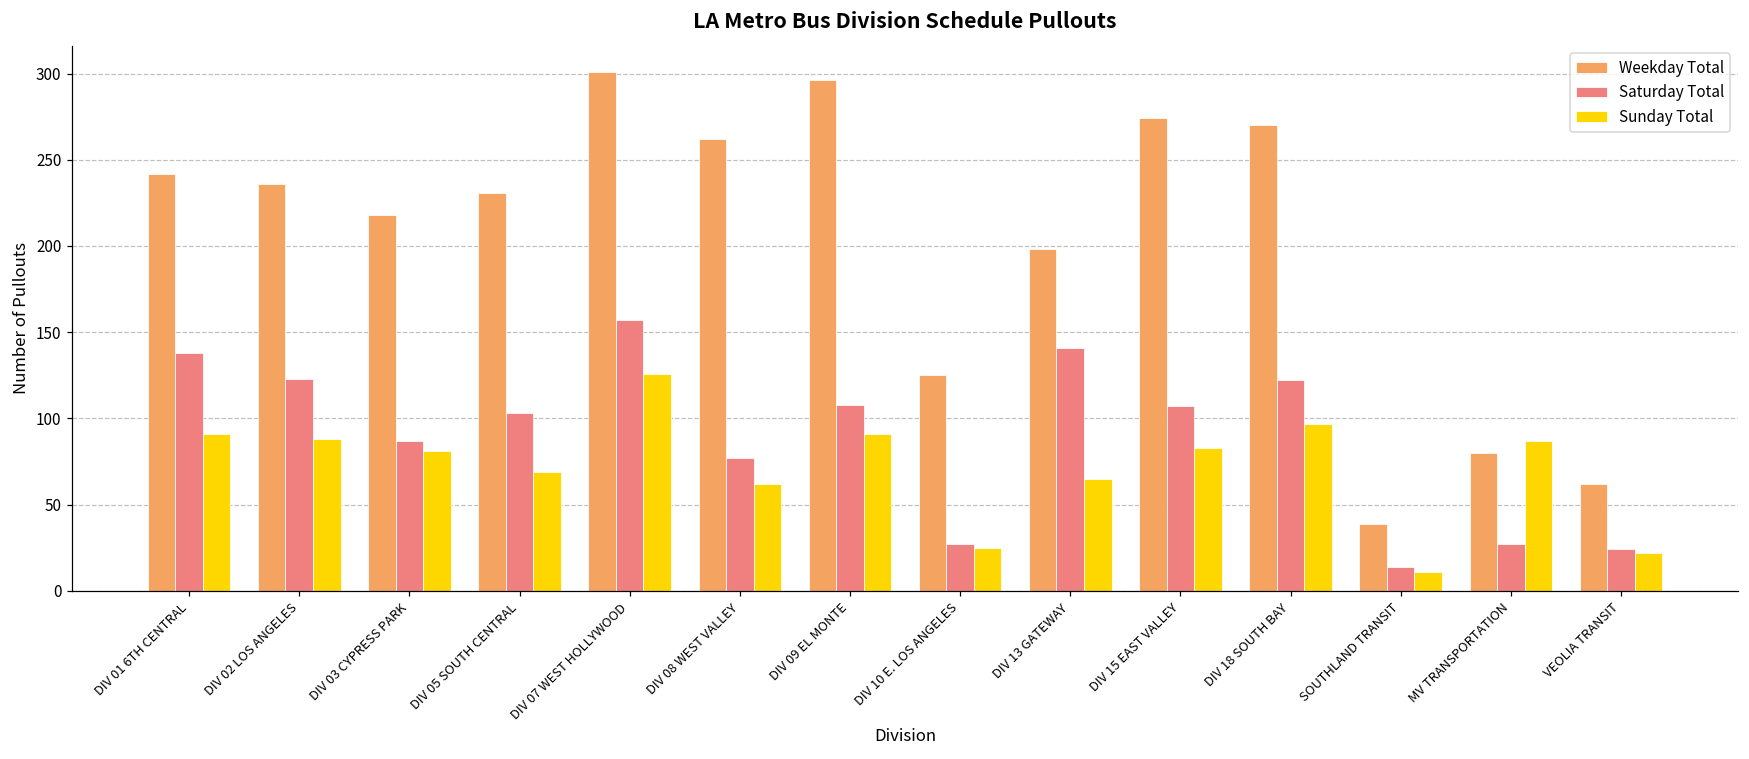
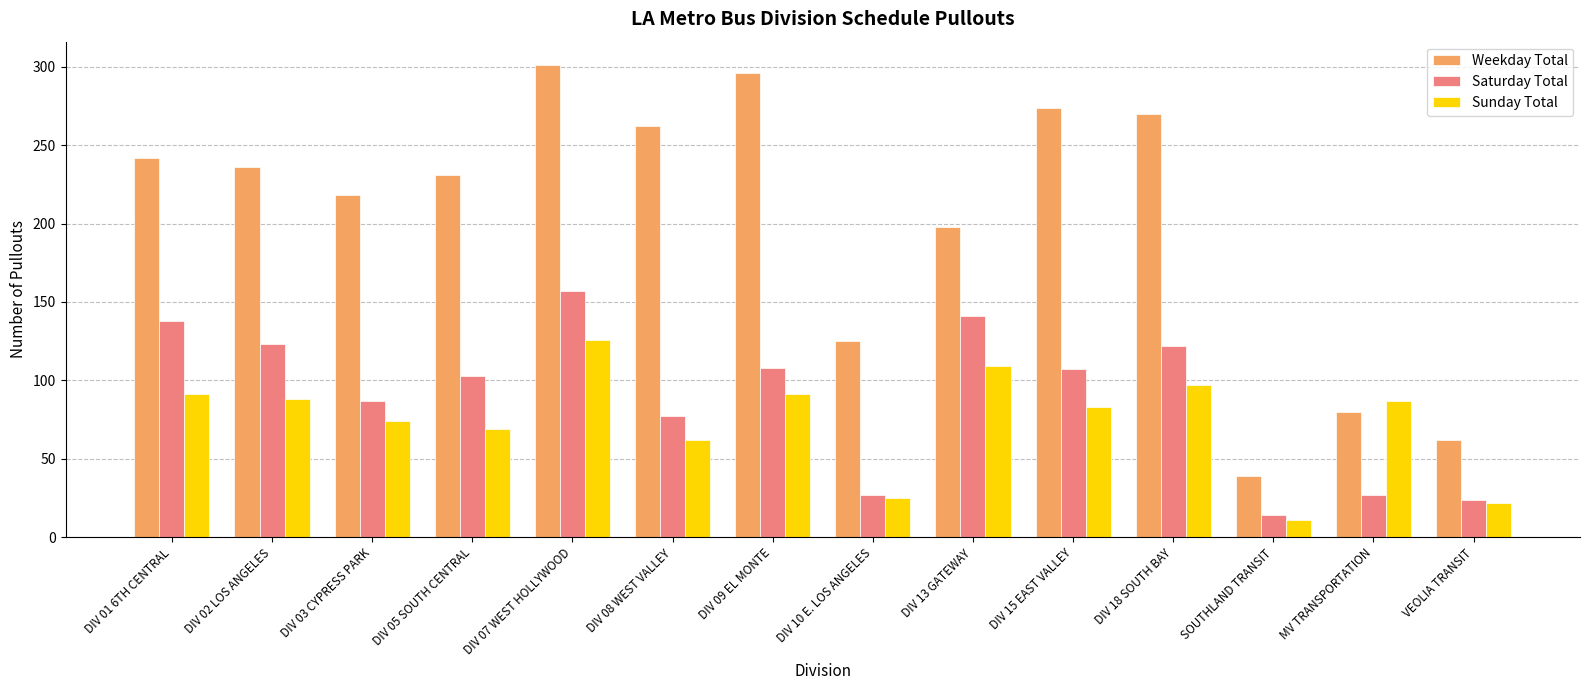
  {
    "Sunday Total": {
      "DIV 01 6TH CENTRAL": 91,
      "DIV 02 LOS ANGELES": 88,
-     "DIV 03 CYPRESS PARK": 81,
+     "DIV 03 CYPRESS PARK": 74,
      "DIV 05 SOUTH CENTRAL": 69,
      "DIV 07 WEST HOLLYWOOD": 126,
      "DIV 08 WEST VALLEY": 62,
      "DIV 09 EL MONTE": 91,
      "DIV 10 E. LOS ANGELES": 25,
-     "DIV 13 GATEWAY": 65,
+     "DIV 13 GATEWAY": 109,
      "DIV 15 EAST VALLEY": 83,
      "DIV 18 SOUTH BAY": 97,
      "SOUTHLAND TRANSIT": 11,
      "MV TRANSPORTATION": 87,
      "VEOLIA TRANSIT": 22
    }
  }
